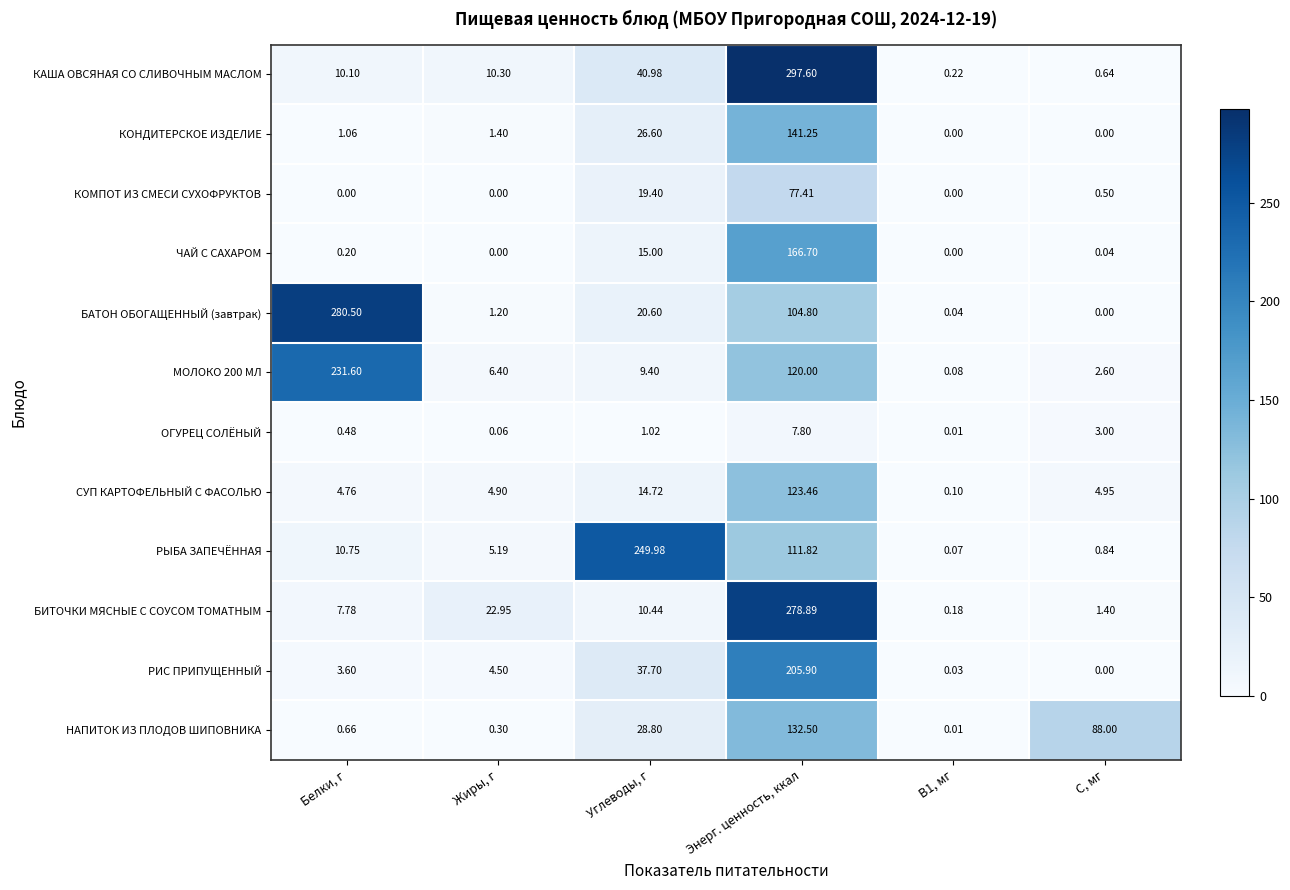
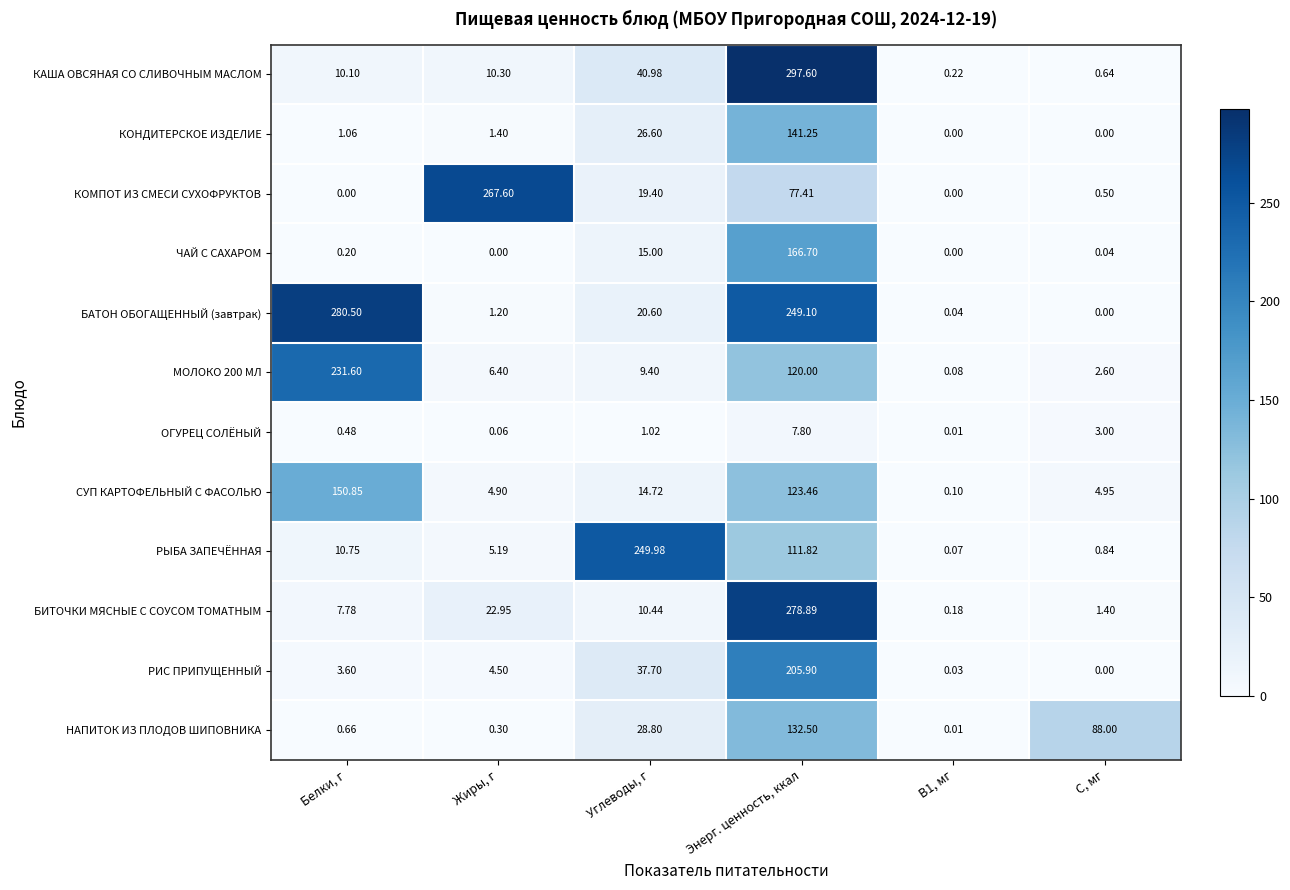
  {
    "КАША ОВСЯНАЯ СО СЛИВОЧНЫМ МАСЛОМ": {
      "Белки, г": 10.10,
      "Жиры, г": 10.30,
      "Углеводы, г": 40.98,
      "Энерг. ценность, ккал": 297.60,
      "В1, мг": 0.22,
      "С, мг": 0.64
    },
    "КОНДИТЕРСКОЕ ИЗДЕЛИЕ": {
      "Белки, г": 1.06,
      "Жиры, г": 1.40,
      "Углеводы, г": 26.60,
      "Энерг. ценность, ккал": 141.25,
      "В1, мг": 0.00,
      "С, мг": 0.00
    },
    "КОМПОТ ИЗ СМЕСИ СУХОФРУКТОВ": {
      "Белки, г": 0.00,
-     "Жиры, г": 0.00,
+     "Жиры, г": 267.60,
      "Углеводы, г": 19.40,
      "Энерг. ценность, ккал": 77.41,
      "В1, мг": 0.00,
      "С, мг": 0.50
    },
    "ЧАЙ С САХАРОМ": {
      "Белки, г": 0.20,
      "Жиры, г": 0.00,
      "Углеводы, г": 15.00,
      "Энерг. ценность, ккал": 166.70,
      "В1, мг": 0.00,
      "С, мг": 0.04
    },
    "БАТОН ОБОГАЩЕННЫЙ (завтрак)": {
      "Белки, г": 280.50,
      "Жиры, г": 1.20,
      "Углеводы, г": 20.60,
-     "Энерг. ценность, ккал": 104.80,
+     "Энерг. ценность, ккал": 249.10,
      "В1, мг": 0.04,
      "С, мг": 0.00
    },
    "МОЛОКО 200 МЛ": {
      "Белки, г": 231.60,
      "Жиры, г": 6.40,
      "Углеводы, г": 9.40,
      "Энерг. ценность, ккал": 120.00,
      "В1, мг": 0.08,
      "С, мг": 2.60
    },
    "ОГУРЕЦ СОЛЁНЫЙ": {
      "Белки, г": 0.48,
      "Жиры, г": 0.06,
      "Углеводы, г": 1.02,
      "Энерг. ценность, ккал": 7.80,
      "В1, мг": 0.01,
      "С, мг": 3.00
    },
    "СУП КАРТОФЕЛЬНЫЙ С ФАСОЛЬЮ": {
-     "Белки, г": 4.76,
+     "Белки, г": 150.85,
      "Жиры, г": 4.90,
      "Углеводы, г": 14.72,
      "Энерг. ценность, ккал": 123.46,
      "В1, мг": 0.10,
      "С, мг": 4.95
    },
    "РЫБА ЗАПЕЧЁННАЯ": {
      "Белки, г": 10.75,
      "Жиры, г": 5.19,
      "Углеводы, г": 249.98,
      "Энерг. ценность, ккал": 111.82,
      "В1, мг": 0.07,
      "С, мг": 0.84
    },
    "БИТОЧКИ МЯСНЫЕ С СОУСОМ ТОМАТНЫМ": {
      "Белки, г": 7.78,
      "Жиры, г": 22.95,
      "Углеводы, г": 10.44,
      "Энерг. ценность, ккал": 278.89,
      "В1, мг": 0.18,
      "С, мг": 1.40
    },
    "РИС ПРИПУЩЕННЫЙ": {
      "Белки, г": 3.60,
      "Жиры, г": 4.50,
      "Углеводы, г": 37.70,
      "Энерг. ценность, ккал": 205.90,
      "В1, мг": 0.03,
      "С, мг": 0.00
    },
    "НАПИТОК ИЗ ПЛОДОВ ШИПОВНИКА": {
      "Белки, г": 0.66,
      "Жиры, г": 0.30,
      "Углеводы, г": 28.80,
      "Энерг. ценность, ккал": 132.50,
      "В1, мг": 0.01,
      "С, мг": 88.00
    }
  }
